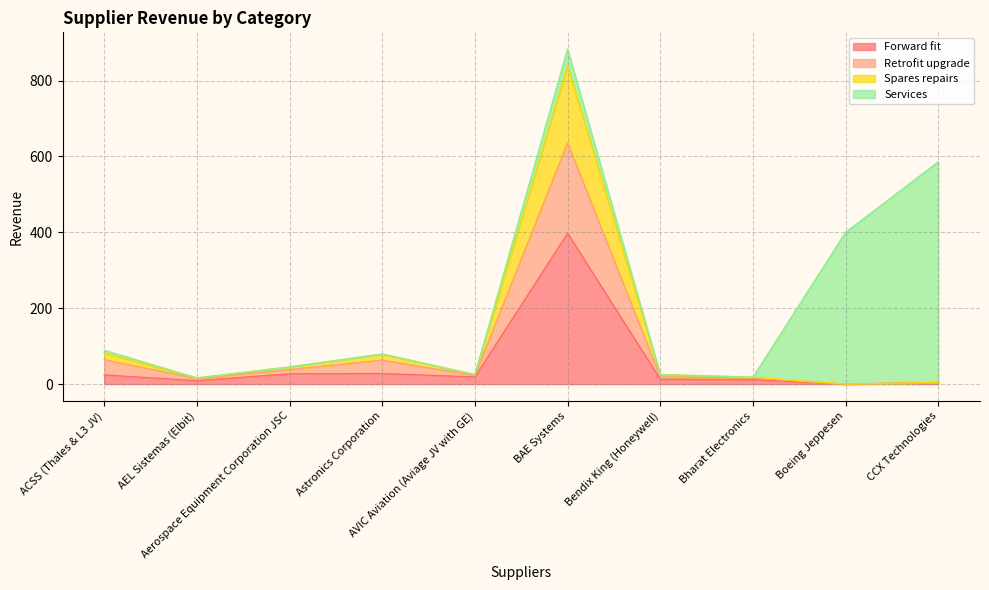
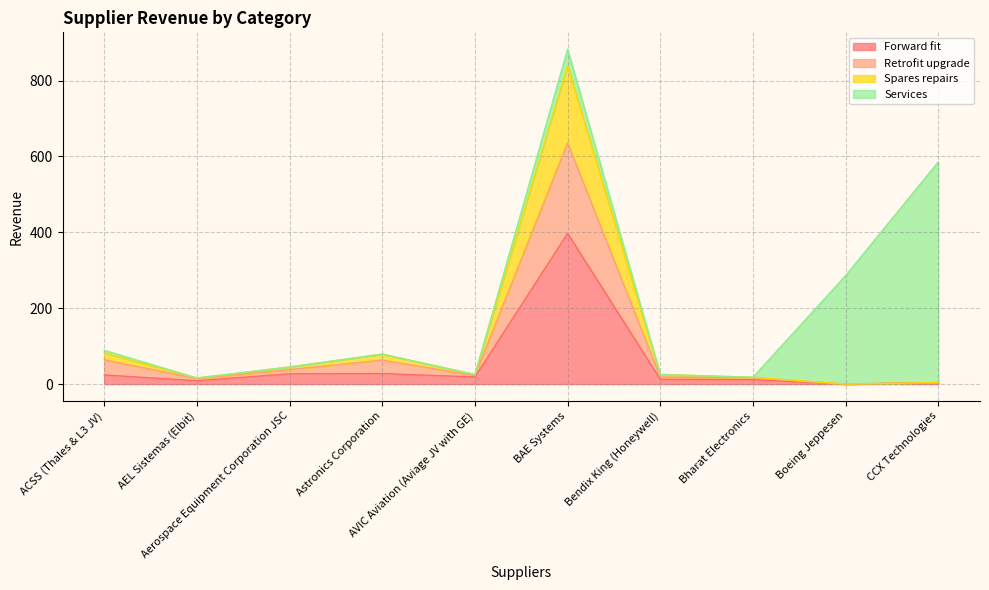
  {
    "Spares repairs": {
      "ACSS (Thales & L3 JV)": 20,
      "BAE Systems": 200
    },
    "Services": {
      "ACSS (Thales & L3 JV)": 10,
      "BAE Systems": 40,
-     "Boeing Jeppesen": 400,
+     "Boeing Jeppesen": 290,
      "CCX Technologies": 580
    }
  }
